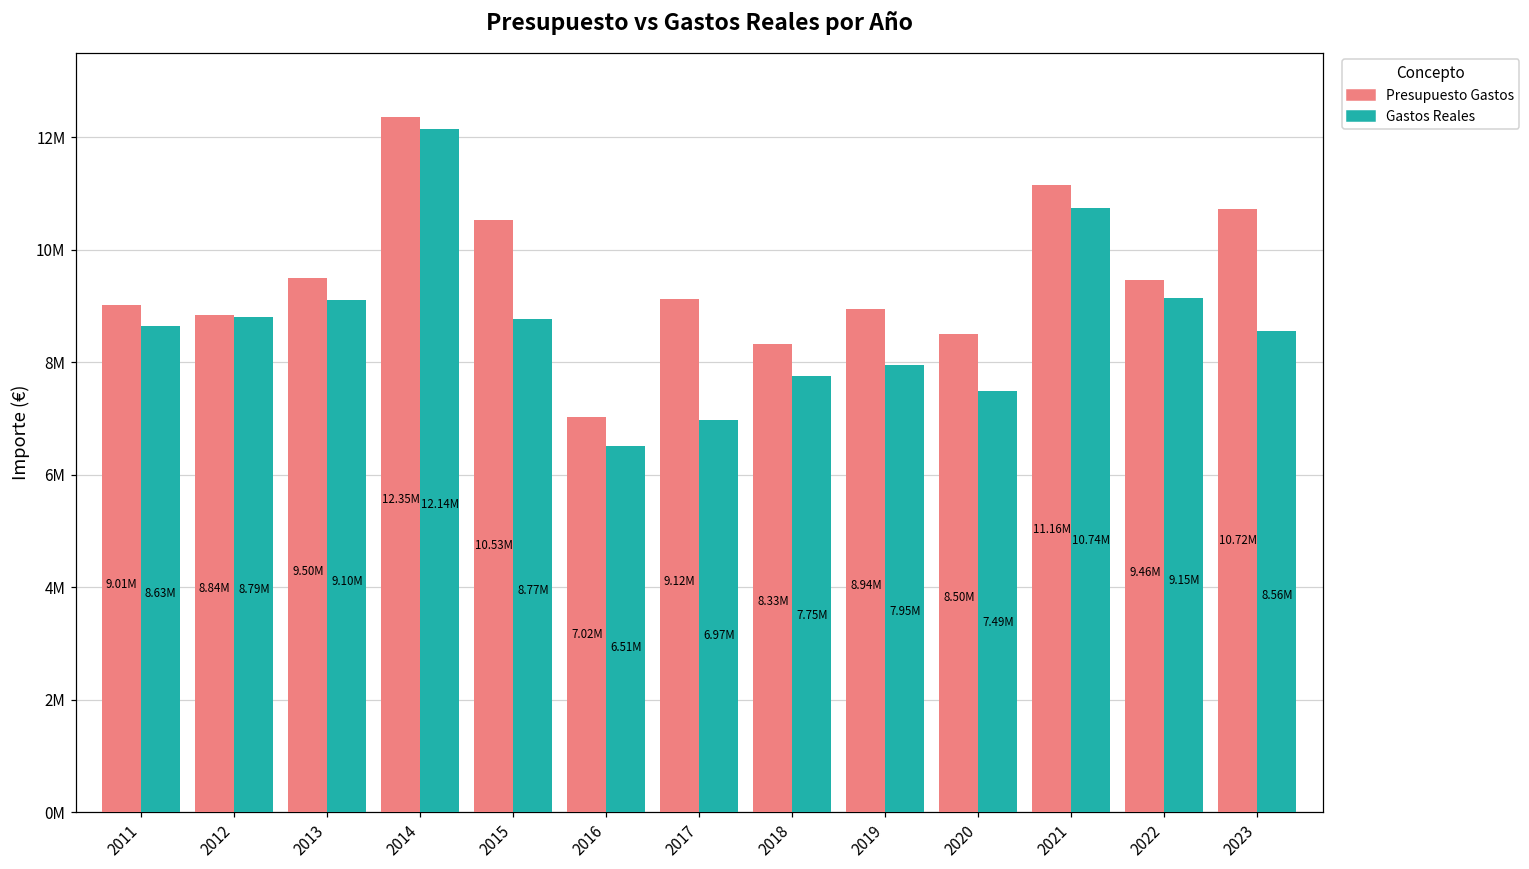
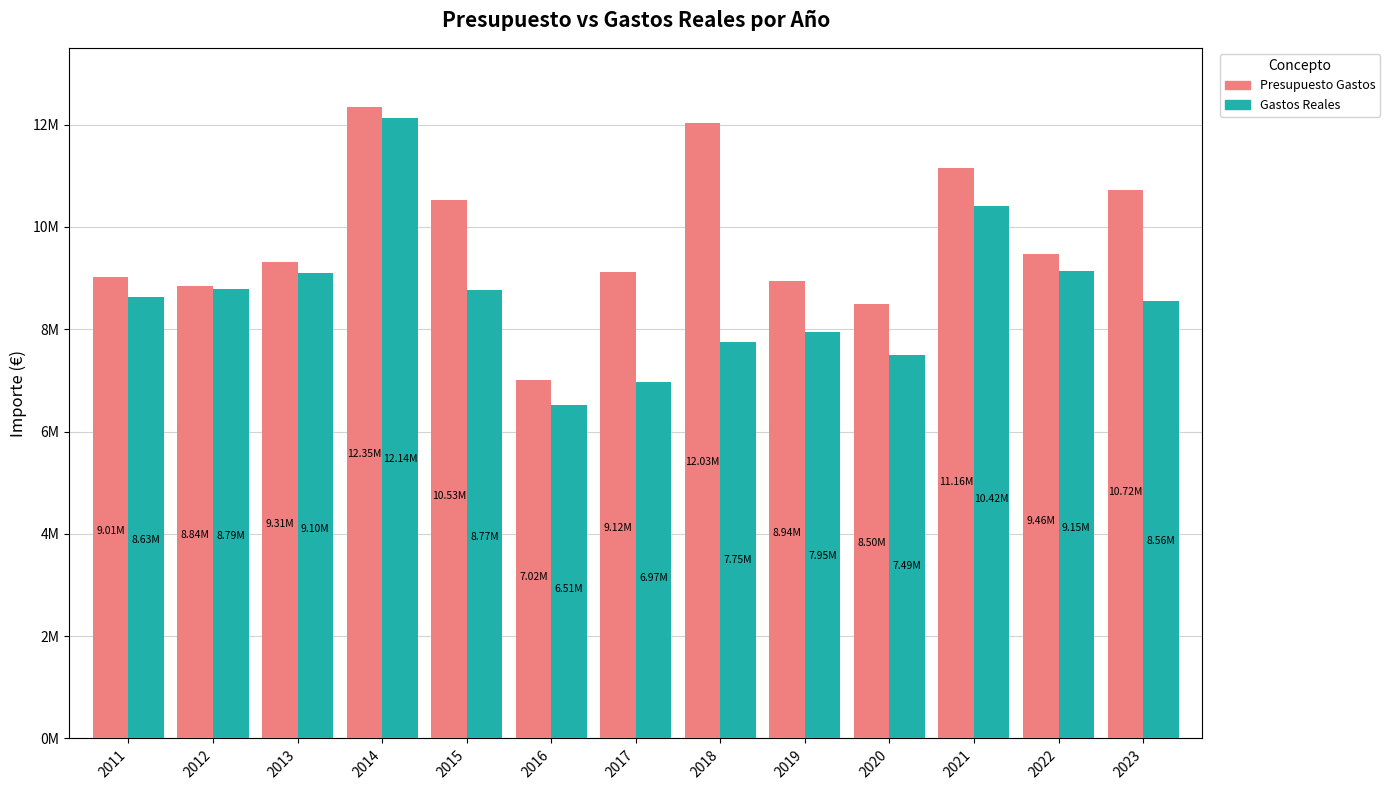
  {
    "Presupuesto Gastos": {
      "2011": "9.01M",
      "2012": "8.84M",
-     "2013": "9.50M",
+     "2013": "9.31M",
      "2014": "12.35M",
      "2015": "10.53M",
      "2016": "7.02M",
      "2017": "9.12M",
-     "2018": "8.33M",
+     "2018": "12.03M",
      "2019": "8.94M",
      "2020": "8.50M",
      "2021": "11.16M",
      "2022": "9.46M",
      "2023": "10.72M"
    },
    "Gastos Reales": {
      "2011": "8.63M",
      "2012": "8.79M",
      "2013": "9.10M",
      "2014": "12.14M",
      "2015": "8.77M",
      "2016": "6.51M",
      "2017": "6.97M",
      "2018": "7.75M",
      "2019": "7.95M",
      "2020": "7.49M",
-     "2021": "10.74M",
+     "2021": "10.42M",
      "2022": "9.15M",
      "2023": "8.56M"
    }
  }
